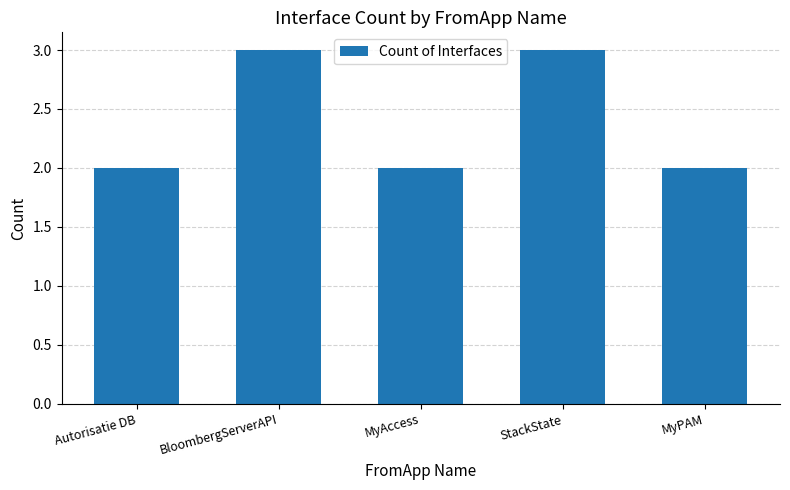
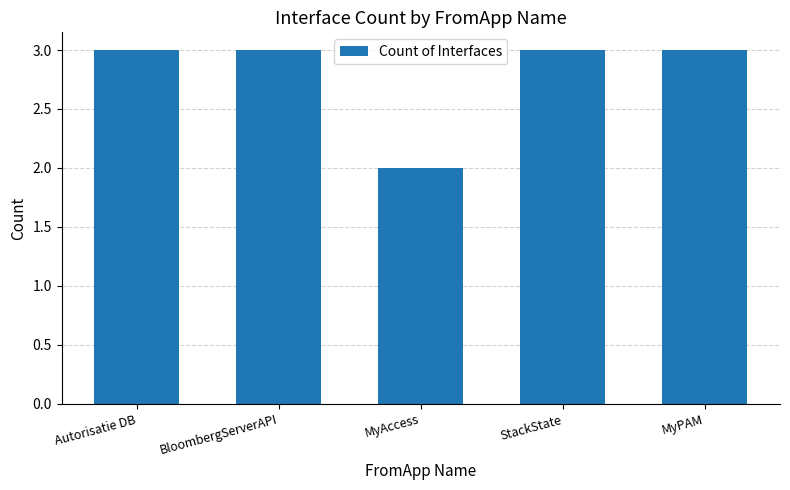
  {
-   "Autorisatie DB": 2,
+   "Autorisatie DB": 3,
    "BloombergServerAPI": 3,
    "MyAccess": 2,
    "StackState": 3,
-   "MyPAM": 2
+   "MyPAM": 3
  }
